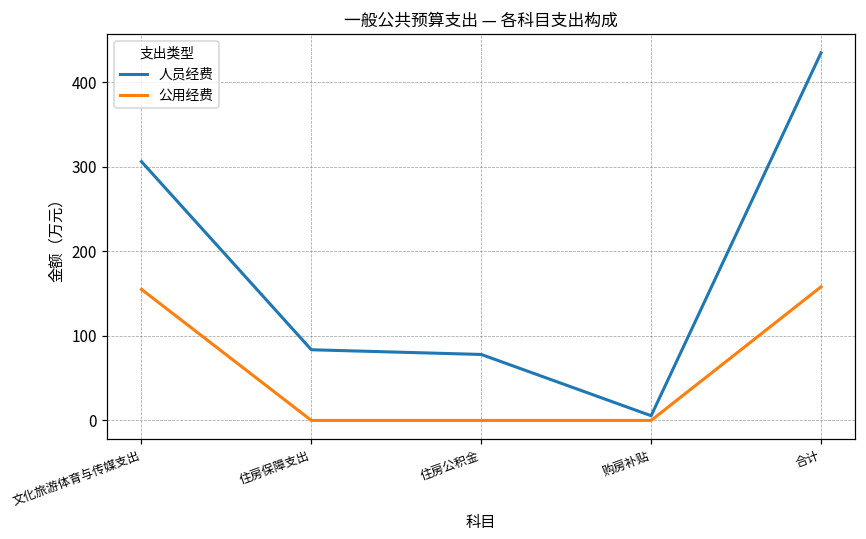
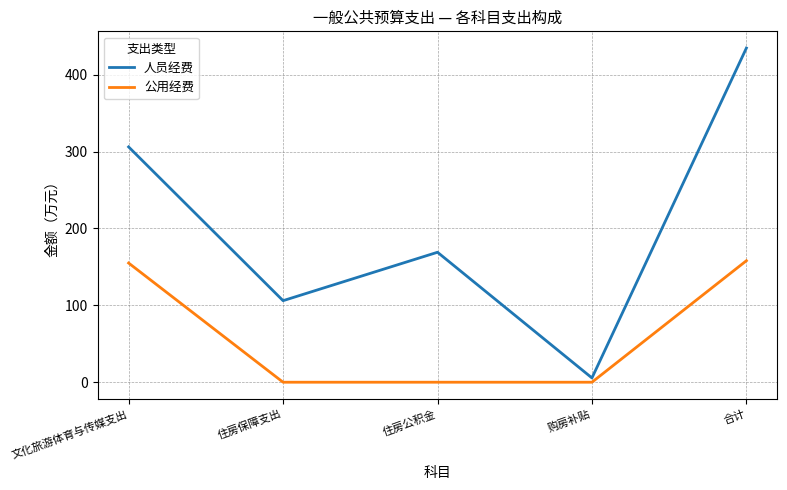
  {
    "人员经费": {
      "文化旅游体育与传媒支出": 310,
-     "住房保障支出": 80,
-     "住房公积金": 80,
+     "住房保障支出": 110,
+     "住房公积金": 170,
      "购房补贴": 10,
      "合计": 430
    },
    "公用经费": {
      "文化旅游体育与传媒支出": 160,
      "住房保障支出": 0,
      "住房公积金": 0,
      "购房补贴": 0,
      "合计": 160
    }
  }
